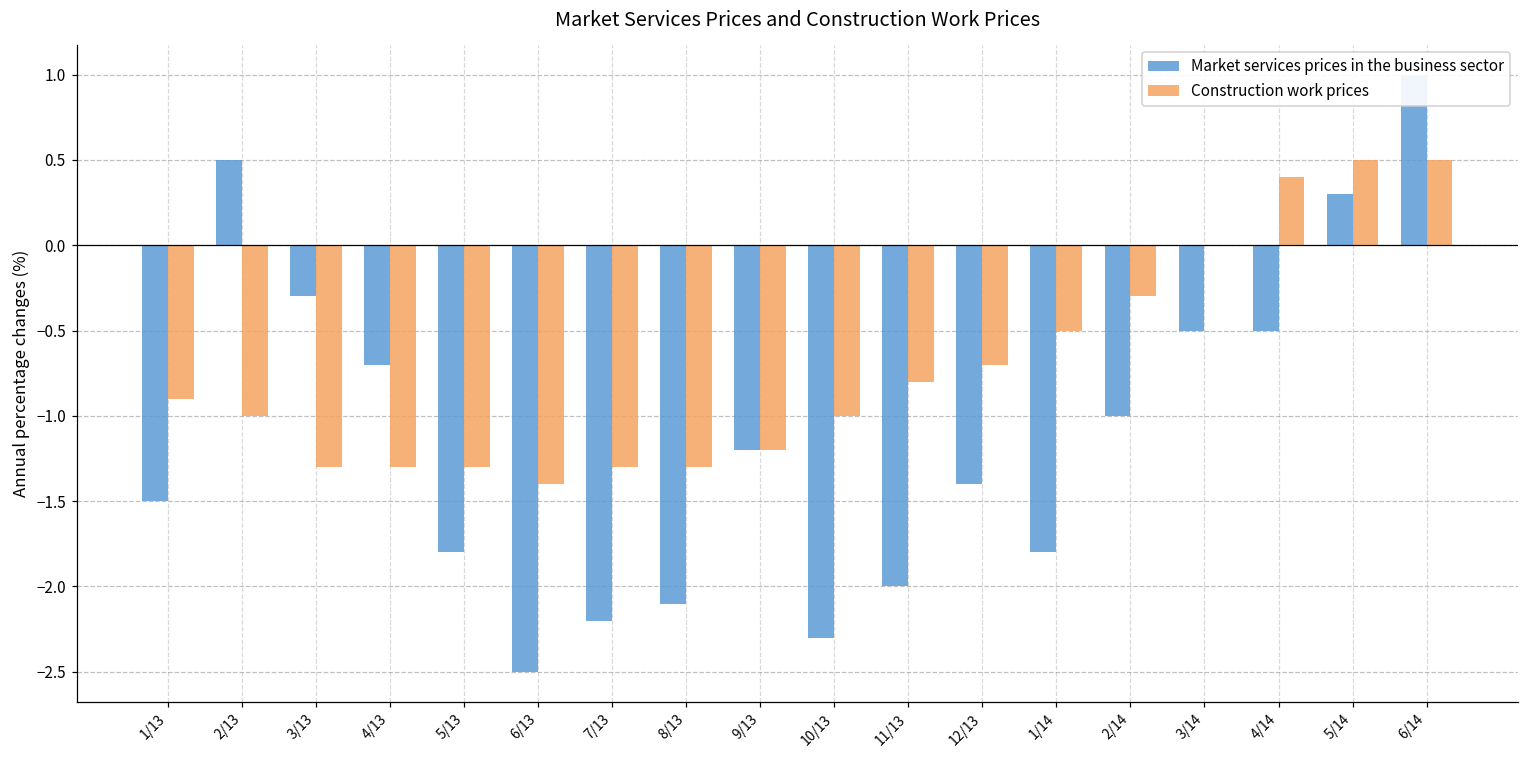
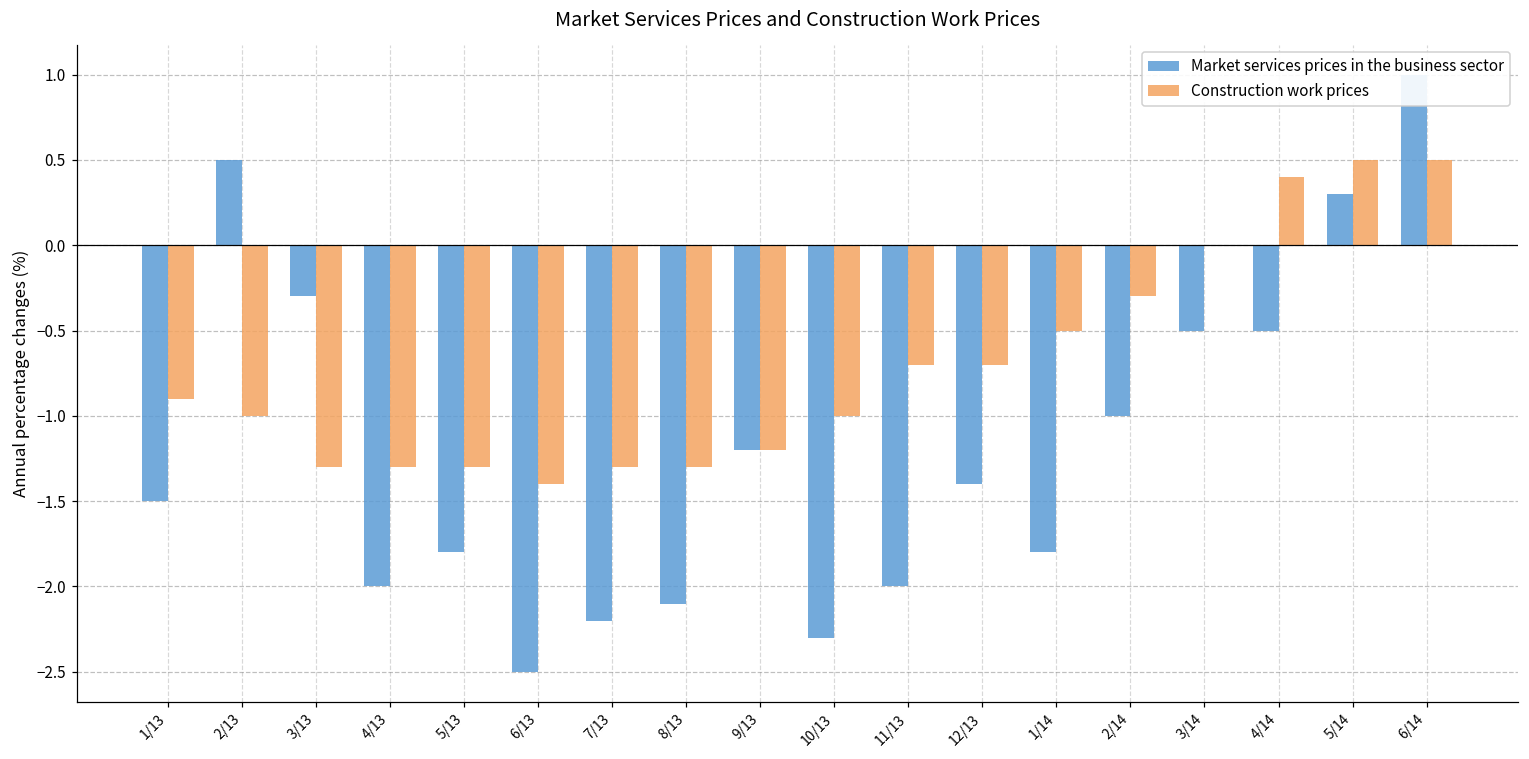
  {
    "Market services prices in the business sector": {
      "1/13": -1.5,
      "2/13": 0.5,
      "3/13": -0.3,
-     "4/13": -0.7,
+     "4/13": -2.0,
      "5/13": -1.8,
      "6/13": -2.5,
      "7/13": -2.2,
      "8/13": -2.1,
      "9/13": -1.2,
      "10/13": -2.3,
      "11/13": -2.0,
      "12/13": -1.4,
      "1/14": -1.8,
      "2/14": -1.0,
      "3/14": -0.5,
      "4/14": -0.5,
      "5/14": 0.3
    },
    "Construction work prices": {
      "1/13": -0.9,
      "2/13": -1.0,
      "3/13": -1.3,
      "4/13": -1.3,
      "5/13": -1.3,
      "6/13": -1.4,
      "7/13": -1.3,
      "8/13": -1.3,
      "9/13": -1.2,
      "10/13": -1.0,
-     "11/13": -0.8,
+     "11/13": -0.7,
      "12/13": -0.7,
      "1/14": -0.5,
      "2/14": -0.3,
      "3/14": 0.0,
      "4/14": 0.4,
      "5/14": 0.5,
      "6/14": 0.5
    }
  }
